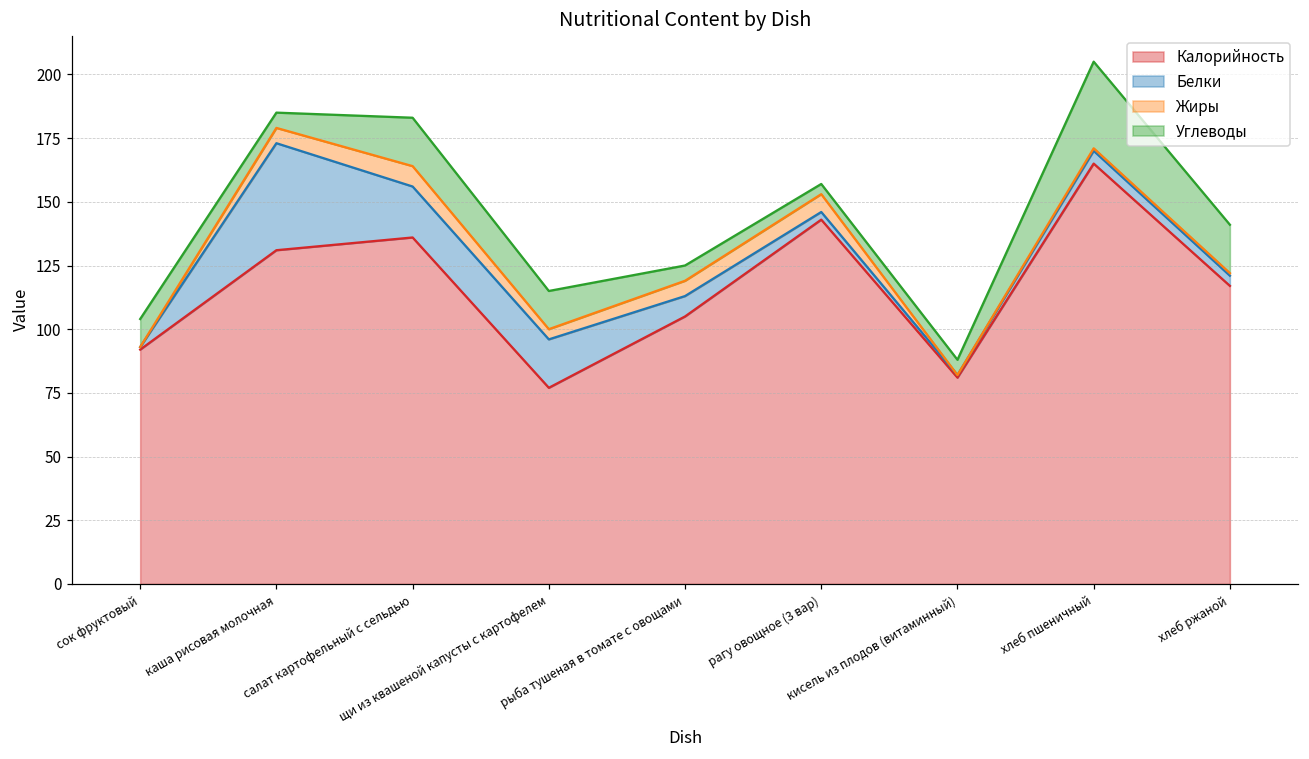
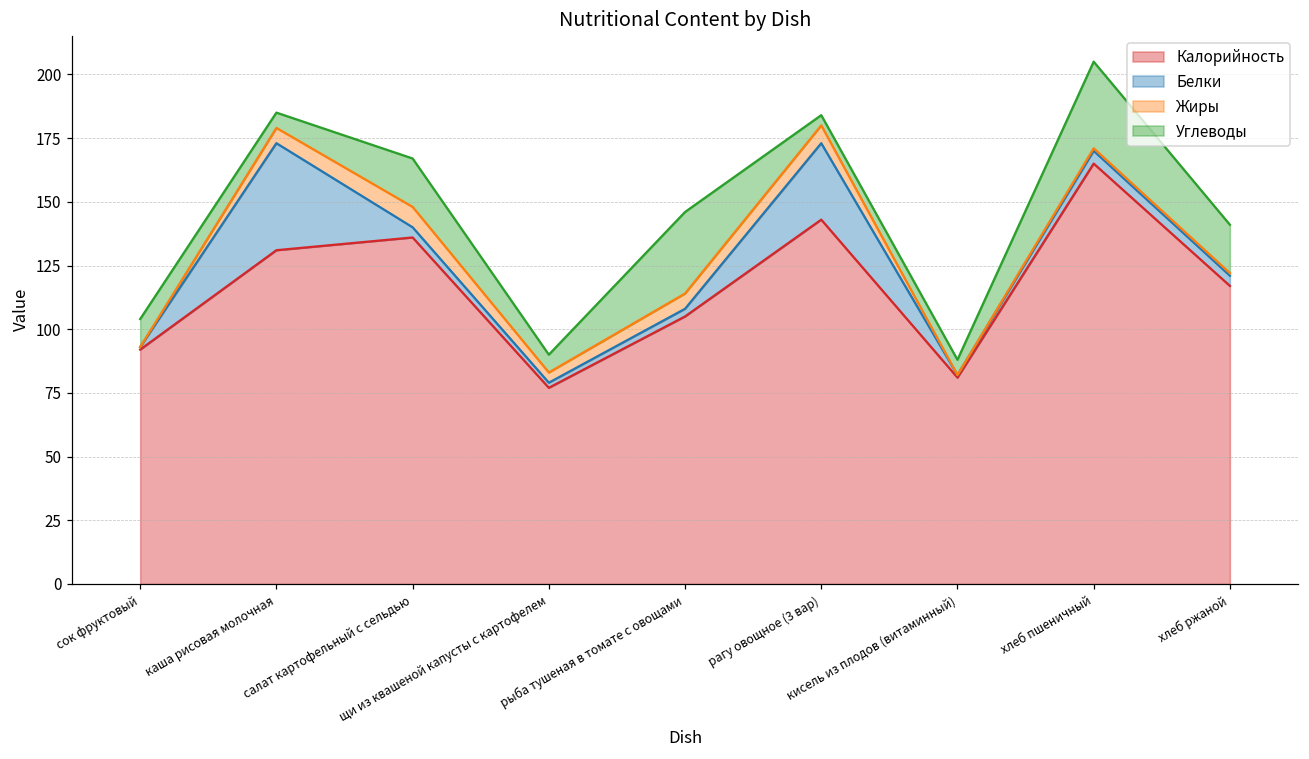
  {
    "Белки": {
      "каша рисовая молочная": 42,
-     "салат картофельный с сельдью": 20,
-     "щи из квашеной капусты с картофелем": 19,
-     "рыба тушеная в томате с овощами": 8,
-     "рагу овощное (3 вар)": 3
+     "салат картофельный с сельдью": 4,
+     "щи из квашеной капусты с картофелем": 2,
+     "рыба тушеная в томате с овощами": 3,
+     "рагу овощное (3 вар)": 30
    },
    "Углеводы": {
      "сок фруктовый": 11,
      "каша рисовая молочная": 6,
      "салат картофельный с сельдью": 19,
-     "щи из квашеной капусты с картофелем": 15,
-     "рыба тушеная в томате с овощами": 6,
+     "щи из квашеной капусты с картофелем": 7,
+     "рыба тушеная в томате с овощами": 32,
      "рагу овощное (3 вар)": 4,
      "кисель из плодов (витаминный)": 6,
      "хлеб пшеничный": 34,
      "хлеб ржаной": 19
    }
  }
